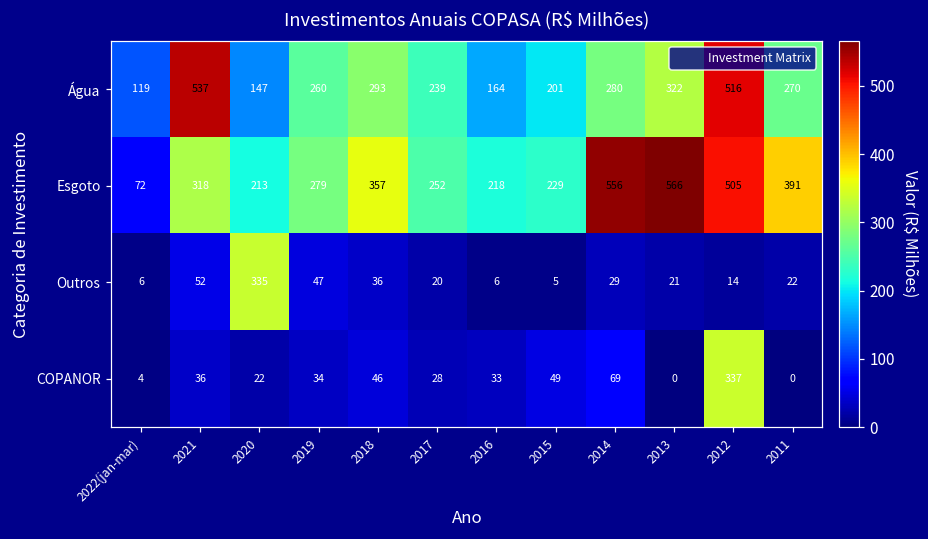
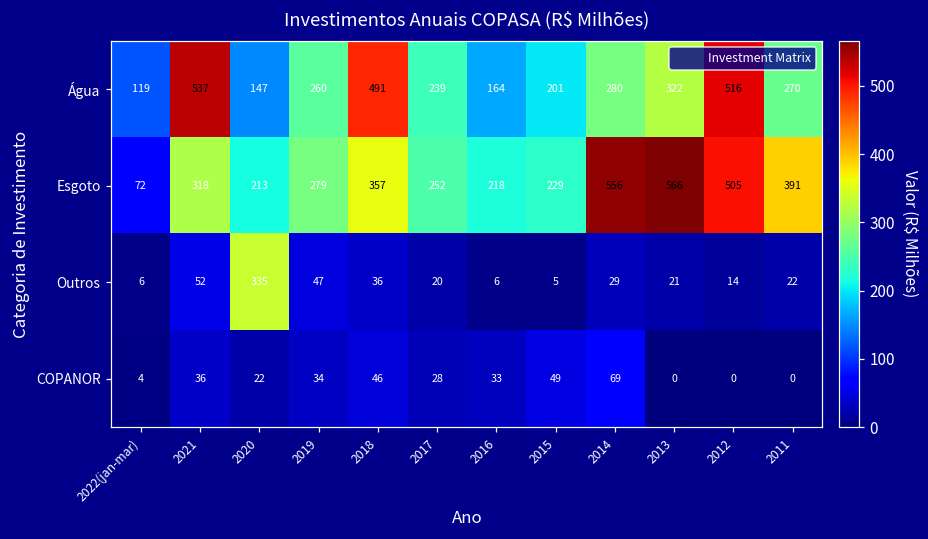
  {
    "Água": {
      "2022(jan-mar)": 119,
      "2021": 537,
      "2020": 147,
      "2019": 260,
-     "2018": 293,
+     "2018": 491,
      "2017": 239,
      "2016": 164,
      "2015": 201,
      "2014": 280,
      "2013": 322,
      "2012": 516,
      "2011": 270
    },
    "Esgoto": {
      "2022(jan-mar)": 72,
      "2021": 318,
      "2020": 213,
      "2019": 279,
      "2018": 357,
      "2017": 252,
      "2016": 218,
      "2015": 229,
      "2014": 556,
      "2013": 566,
      "2012": 505,
      "2011": 391
    },
    "Outros": {
      "2022(jan-mar)": 6,
      "2021": 52,
      "2020": 335,
      "2019": 47,
      "2018": 36,
      "2017": 20,
      "2016": 6,
      "2015": 5,
      "2014": 29,
      "2013": 21,
      "2012": 14,
      "2011": 22
    },
    "COPANOR": {
      "2022(jan-mar)": 4,
      "2021": 36,
      "2020": 22,
      "2019": 34,
      "2018": 46,
      "2017": 28,
      "2016": 33,
      "2015": 49,
      "2014": 69,
      "2013": 0,
-     "2012": 337,
+     "2012": 0,
      "2011": 0
    }
  }
